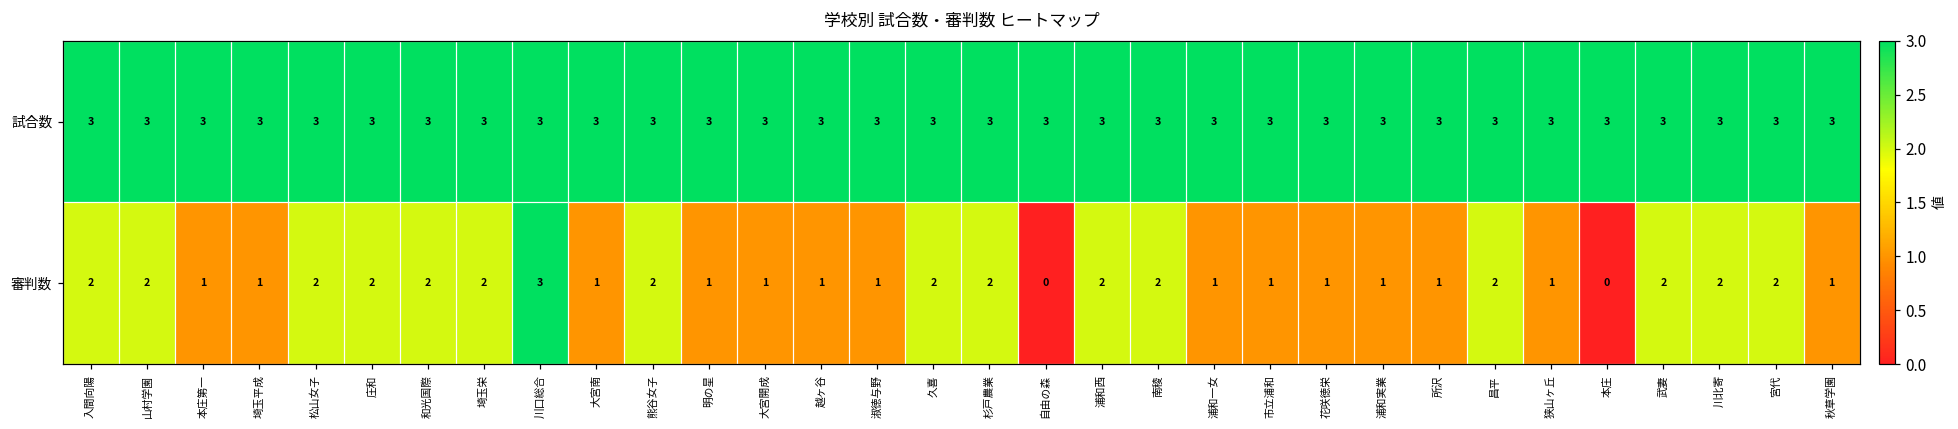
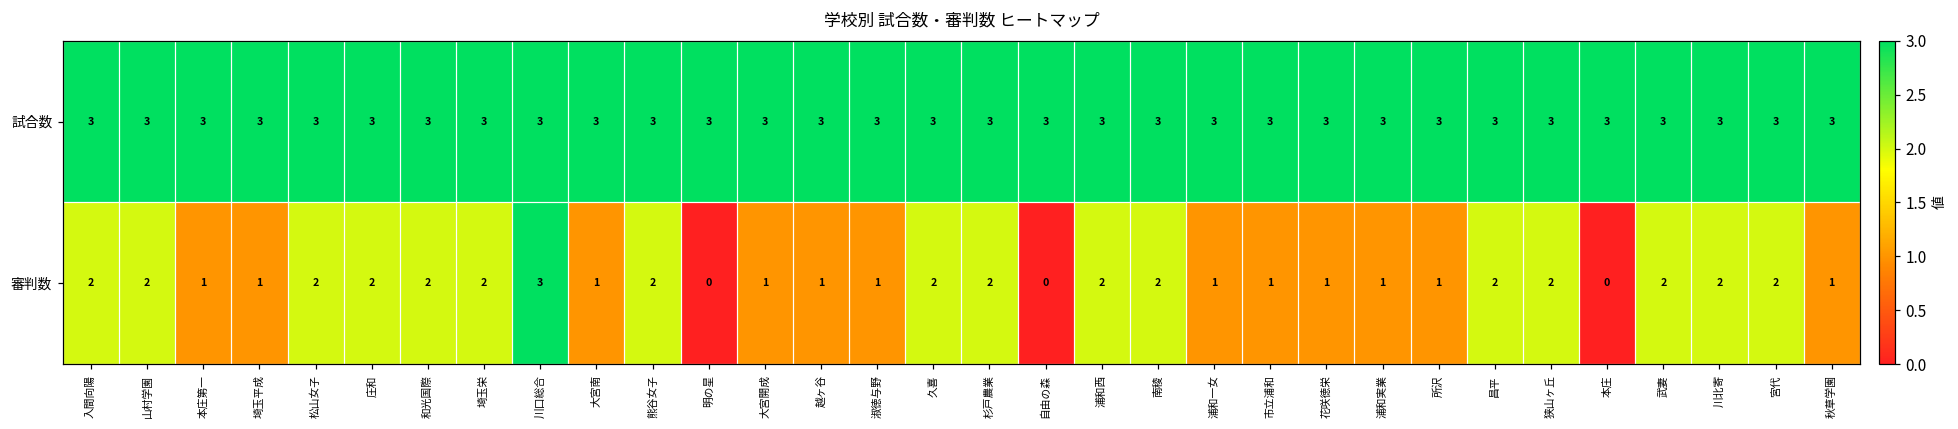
  {
    "試合数": {
      "入間向陽": 3,
      "山村学園": 3,
      "本庄第一": 3,
      "埼玉平成": 3,
      "松山女子": 3,
      "庄和": 3,
      "和光国際": 3,
      "埼玉栄": 3,
      "川口総合": 3,
      "大宮南": 3,
      "熊谷女子": 3,
      "明の星": 3,
      "大宮開成": 3,
      "越ヶ谷": 3,
      "淑徳与野": 3,
      "久喜": 3,
      "杉戸農業": 3,
      "自由の森": 3,
      "浦和西": 3,
      "南稜": 3,
      "浦和一女": 3,
      "市立浦和": 3,
      "花咲徳栄": 3,
      "浦和実業": 3,
      "所沢": 3,
      "昌平": 3,
      "狭山ヶ丘": 3,
      "本庄": 3,
      "武妻": 3,
      "川北寄": 3,
      "宮代": 3,
      "秋草学園": 3
    },
    "審判数": {
      "入間向陽": 2,
      "山村学園": 2,
      "本庄第一": 1,
      "埼玉平成": 1,
      "松山女子": 2,
      "庄和": 2,
      "和光国際": 2,
      "埼玉栄": 2,
      "川口総合": 3,
      "大宮南": 1,
      "熊谷女子": 2,
-     "明の星": 1,
+     "明の星": 0,
      "大宮開成": 1,
      "越ヶ谷": 1,
      "淑徳与野": 1,
      "久喜": 2,
      "杉戸農業": 2,
      "自由の森": 0,
      "浦和西": 2,
      "南稜": 2,
      "浦和一女": 1,
      "市立浦和": 1,
      "花咲徳栄": 1,
      "浦和実業": 1,
      "所沢": 1,
      "昌平": 2,
-     "狭山ヶ丘": 1,
+     "狭山ヶ丘": 2,
      "本庄": 0,
      "武妻": 2,
      "川北寄": 2,
      "宮代": 2,
      "秋草学園": 1
    }
  }
